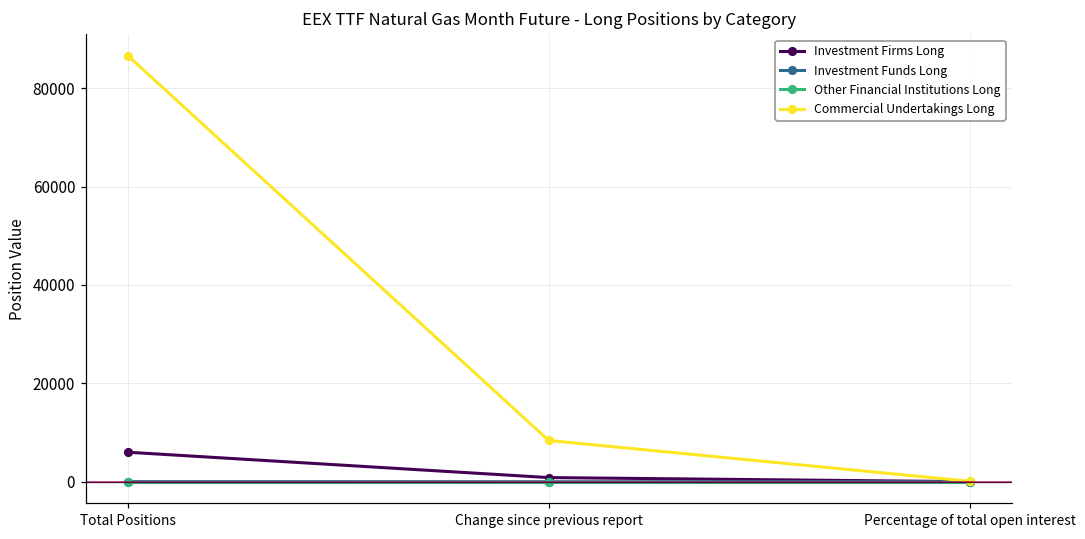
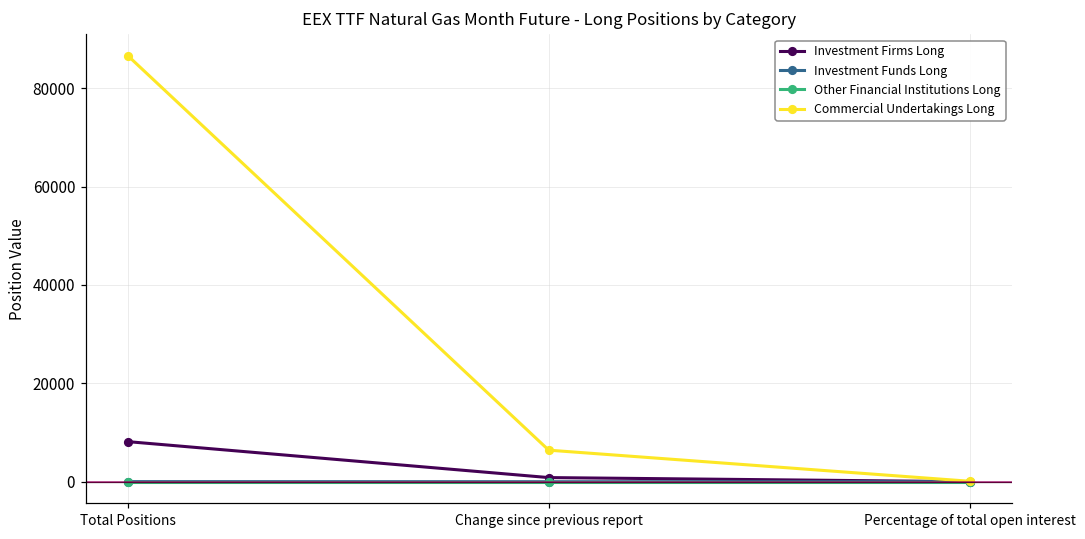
  {
    "Investment Firms Long": {
-     "Total Positions": 6000,
+     "Total Positions": 8000,
      "Change since previous report": 1000
    },
    "Other Financial Institutions Long": {
      "Total Positions": 0,
      "Change since previous report": 0
    },
    "Commercial Undertakings Long": {
      "Total Positions": 87000,
-     "Change since previous report": 8000
+     "Change since previous report": 6000
    }
  }
